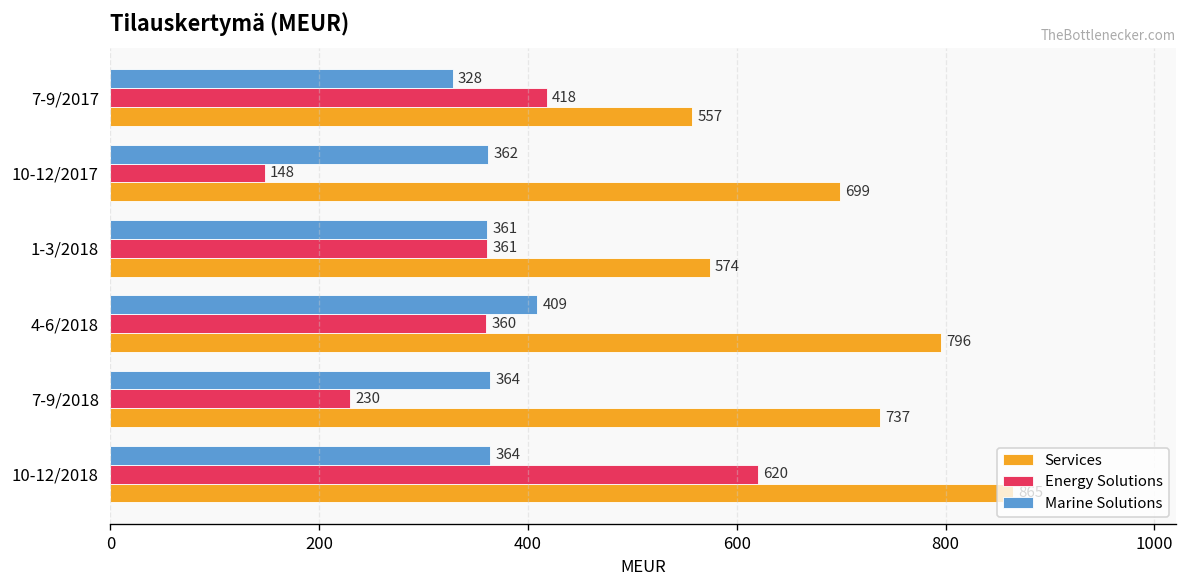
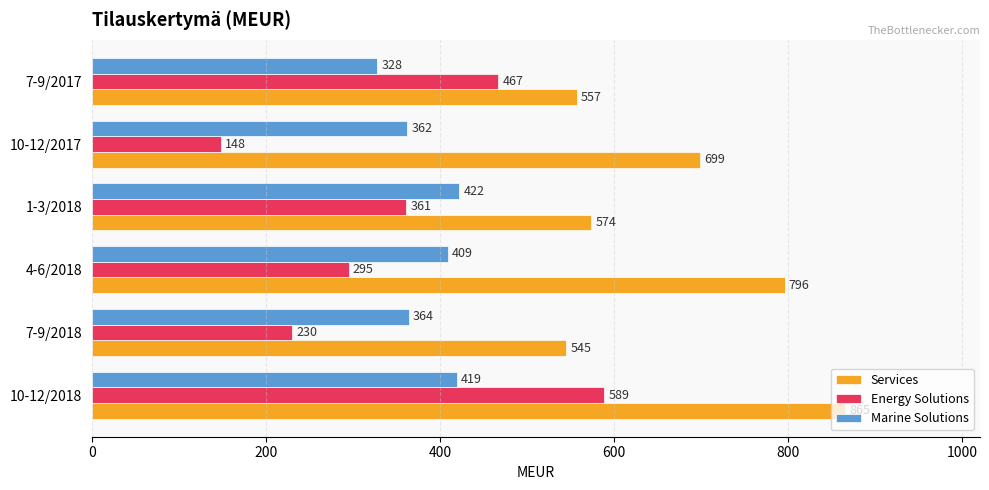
  {
    "Services": {
      "7-9/2017": 557,
      "10-12/2017": 699,
      "1-3/2018": 574,
      "4-6/2018": 796,
-     "7-9/2018": 737
+     "7-9/2018": 545
    },
    "Energy Solutions": {
-     "7-9/2017": 418,
+     "7-9/2017": 467,
      "10-12/2017": 148,
      "1-3/2018": 361,
-     "4-6/2018": 360,
+     "4-6/2018": 295,
      "7-9/2018": 230,
-     "10-12/2018": 620
+     "10-12/2018": 589
    },
    "Marine Solutions": {
      "7-9/2017": 328,
      "10-12/2017": 362,
-     "1-3/2018": 361,
+     "1-3/2018": 422,
      "4-6/2018": 409,
      "7-9/2018": 364,
-     "10-12/2018": 364
+     "10-12/2018": 419
    }
  }
